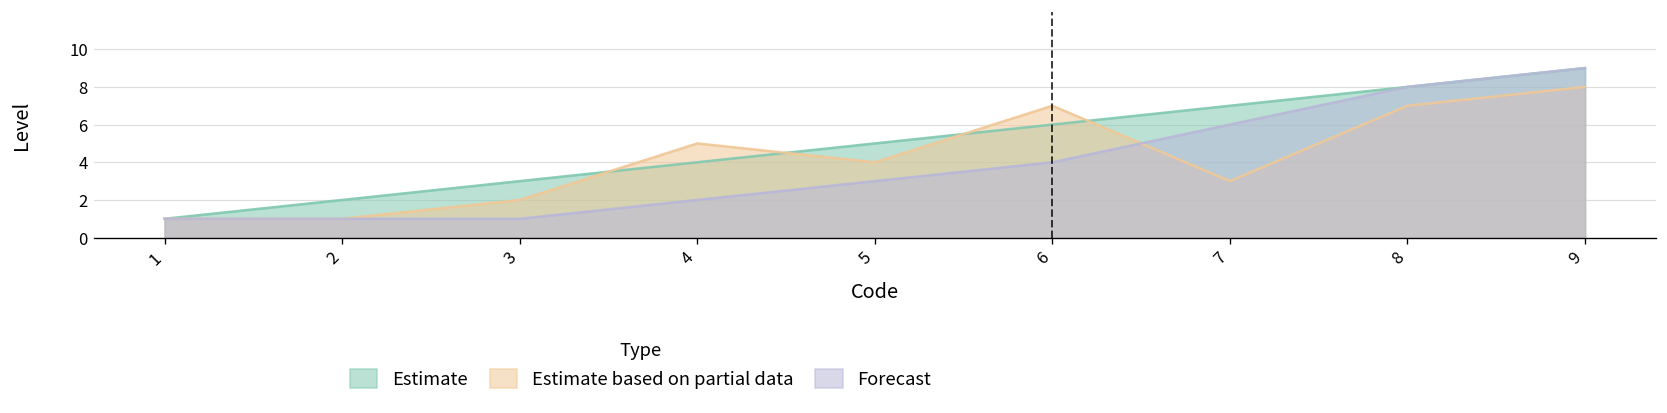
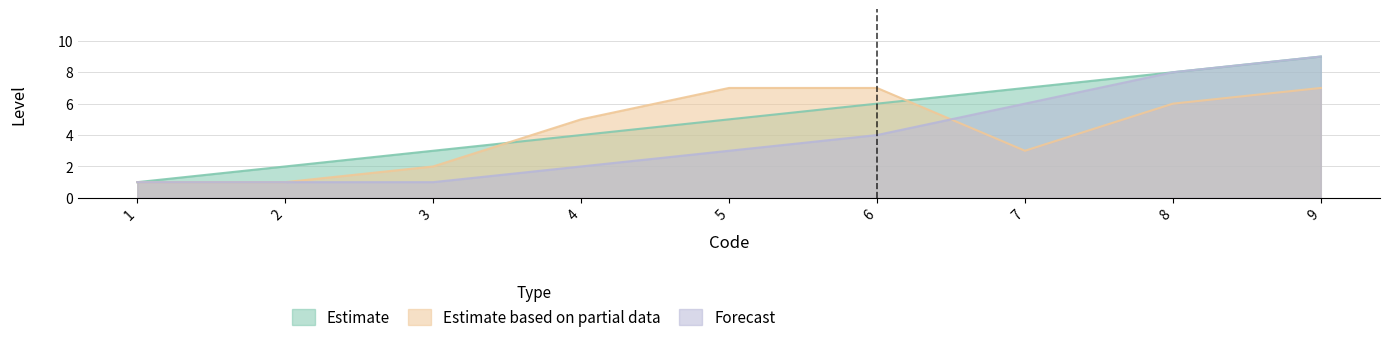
  {
    "Estimate based on partial data": {
      "3": 2,
      "4": 5,
-     "5": 4,
+     "5": 7,
      "6": 7,
      "7": 3,
-     "8": 7,
-     "9": 8
+     "8": 6,
+     "9": 7
    }
  }
